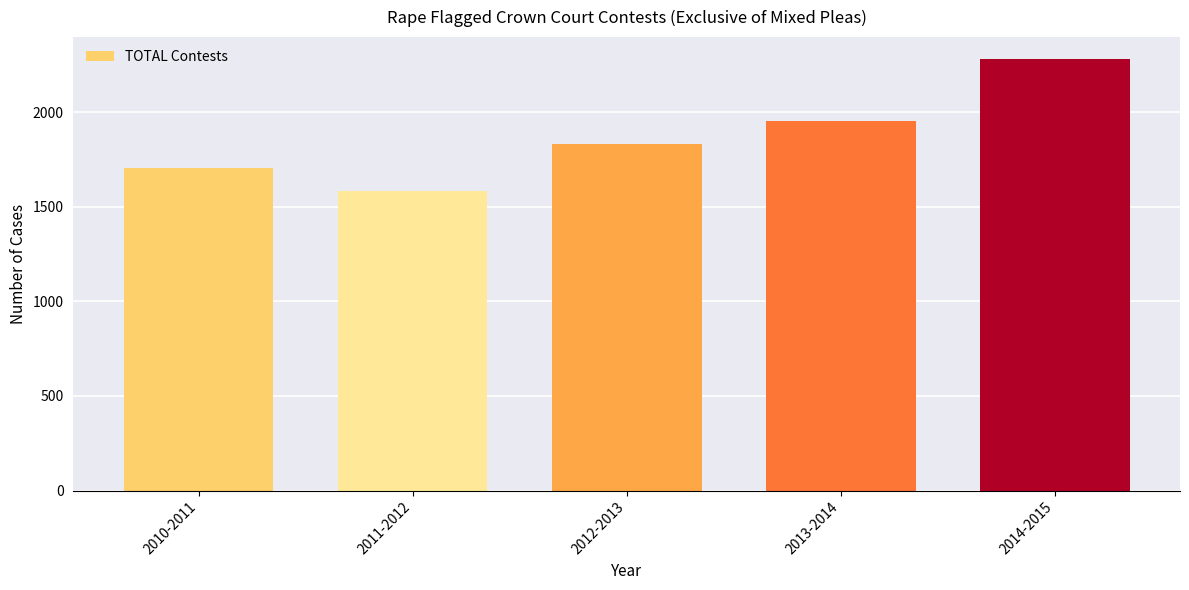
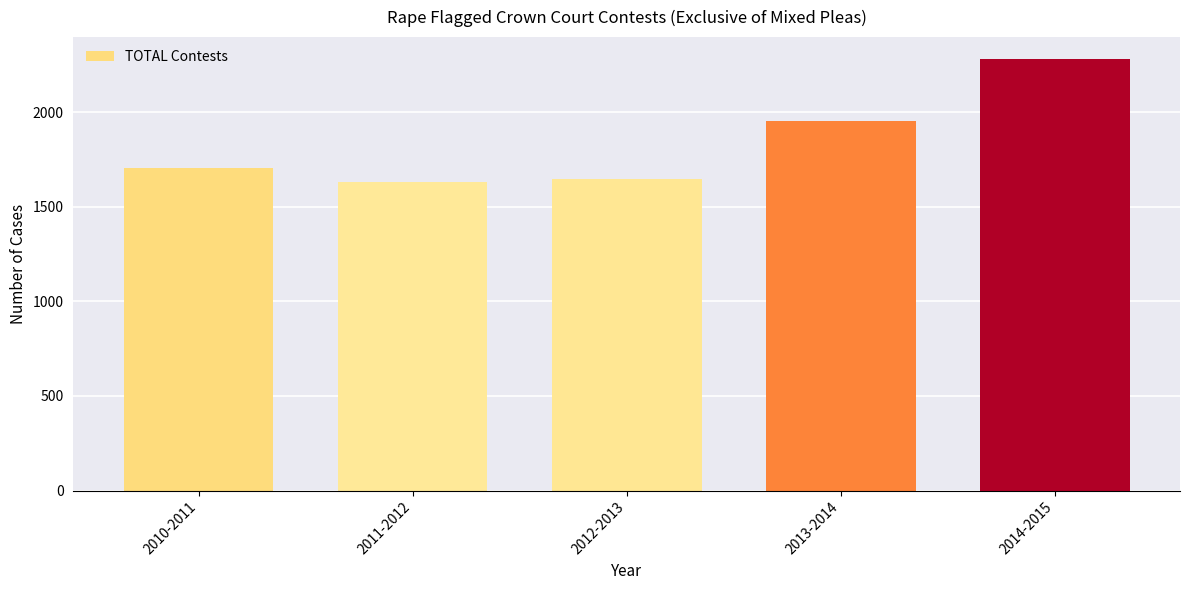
  {
    "2010-2011": 1700,
-   "2011-2012": 1580,
-   "2012-2013": 1830,
+   "2011-2012": 1630,
+   "2012-2013": 1650,
    "2013-2014": 1950,
    "2014-2015": 2280
  }
